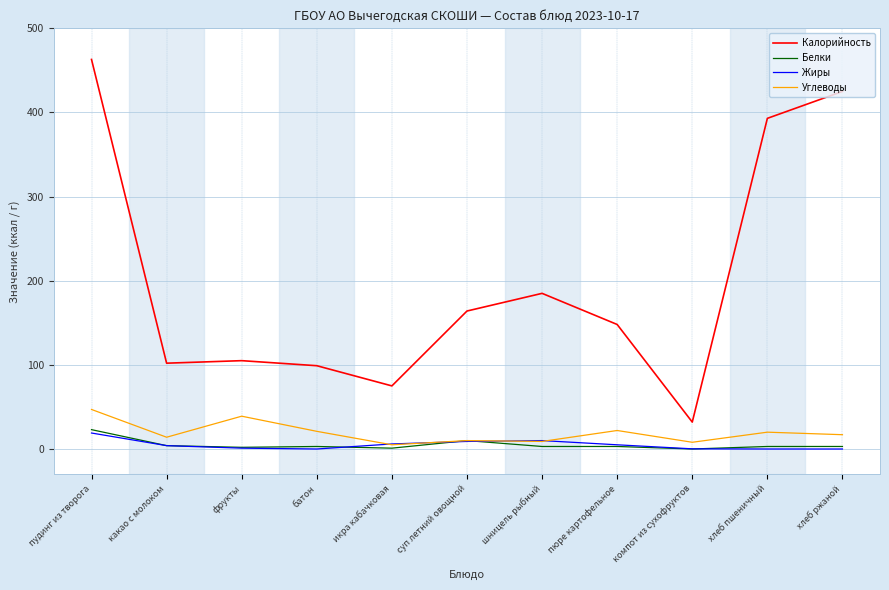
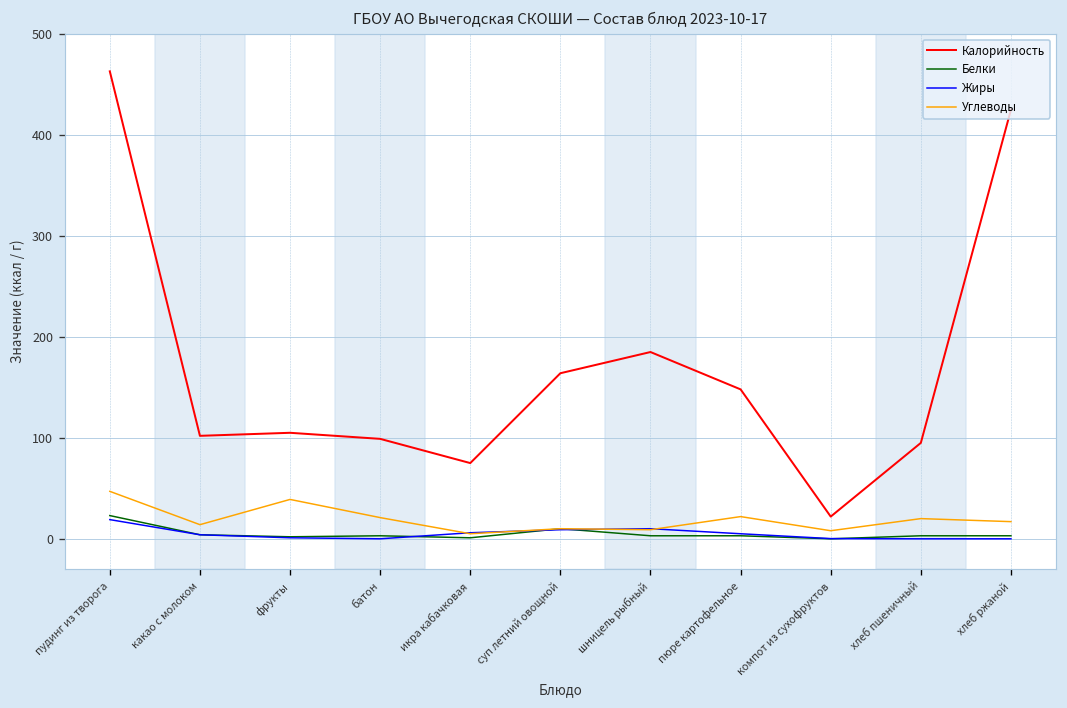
  {
    "Калорийность": {
      "пудинг из творога": 460,
      "какао с молоком": 100,
      "фрукты": 110,
      "батон": 100,
      "икра кабачковая": 80,
      "суп летний овощной": 160,
      "шницель рыбный": 190,
      "пюре картофельное": 150,
-     "компот из сухофруктов": 30,
-     "хлеб пшеничный": 390
+     "компот из сухофруктов": 20,
+     "хлеб пшеничный": 100
    },
    "Белки": {
      "пудинг из творога": 20,
      "икра кабачковая": 0,
      "шницель рыбный": 0
    },
    "Жиры": {
      "пудинг из творога": 20
    },
    "Углеводы": {
      "пудинг из творога": 50,
      "какао с молоком": 10,
      "фрукты": 40,
      "батон": 20,
      "пюре картофельное": 20,
      "компот из сухофруктов": 10,
      "хлеб пшеничный": 20,
      "хлеб ржаной": 20
    }
  }
